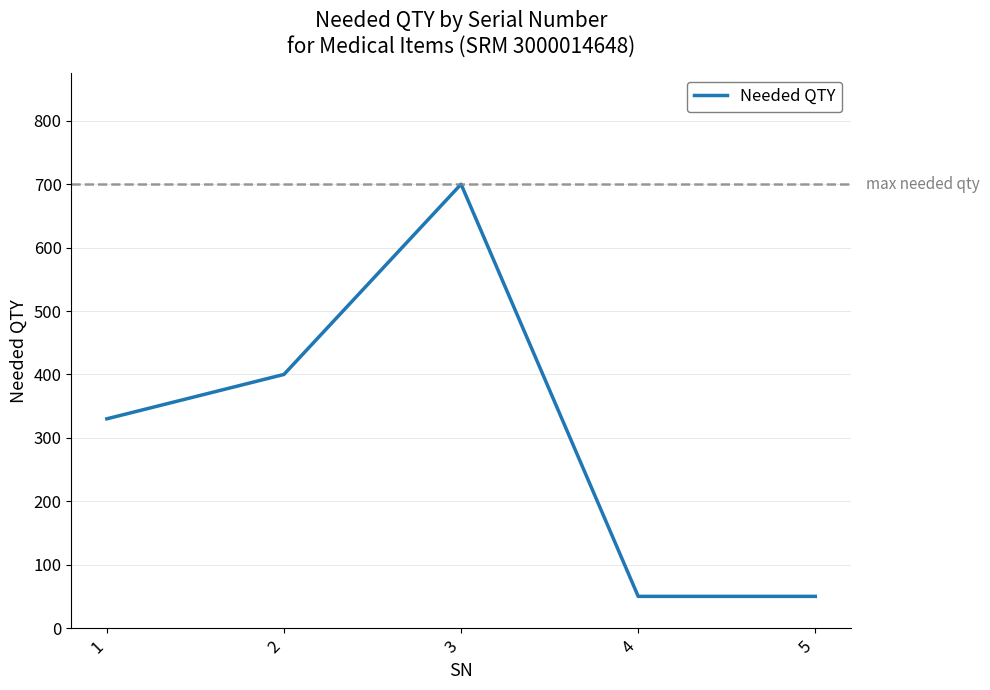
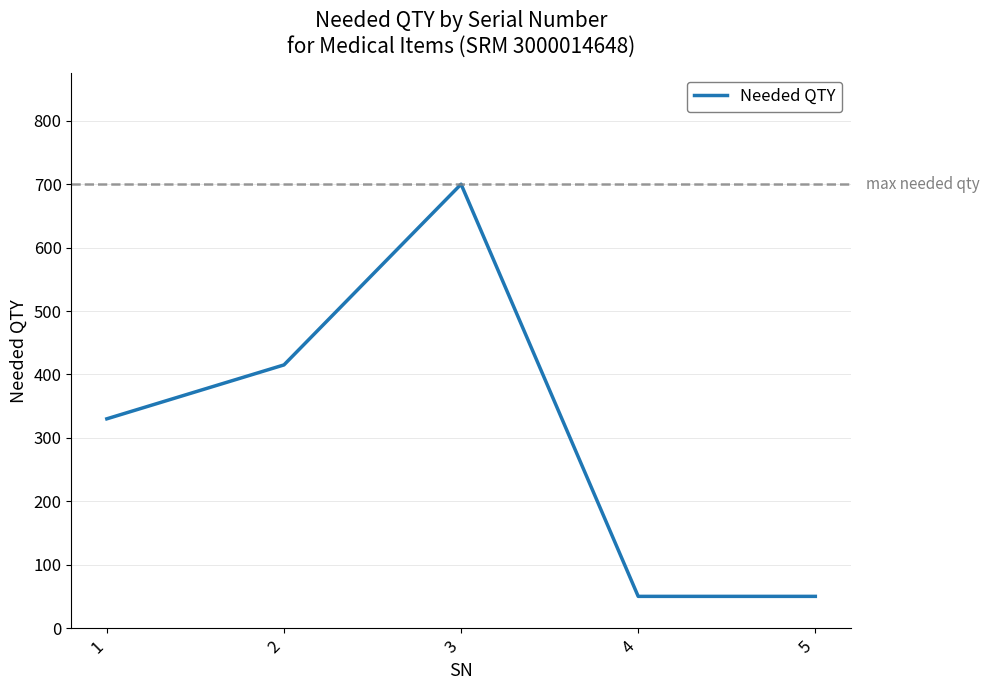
  {
    "1": 330,
-   "2": 400,
+   "2": 420,
    "3": 700,
    "4": 50,
    "5": 50
  }
